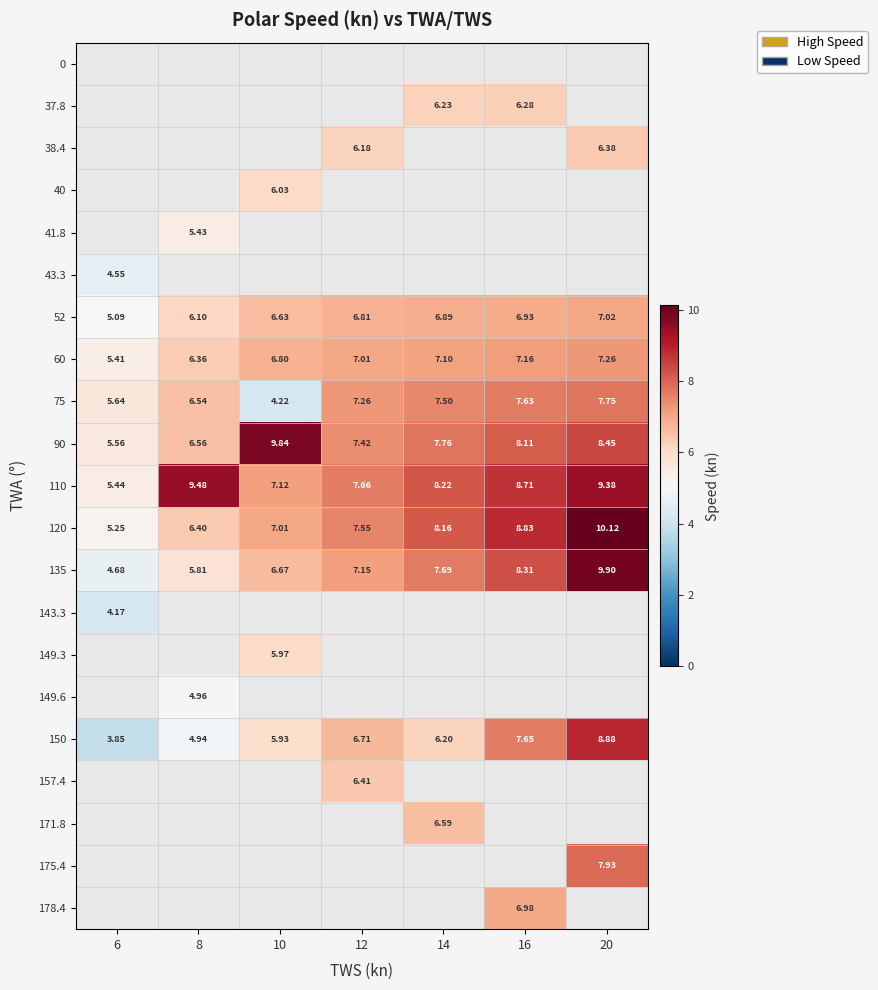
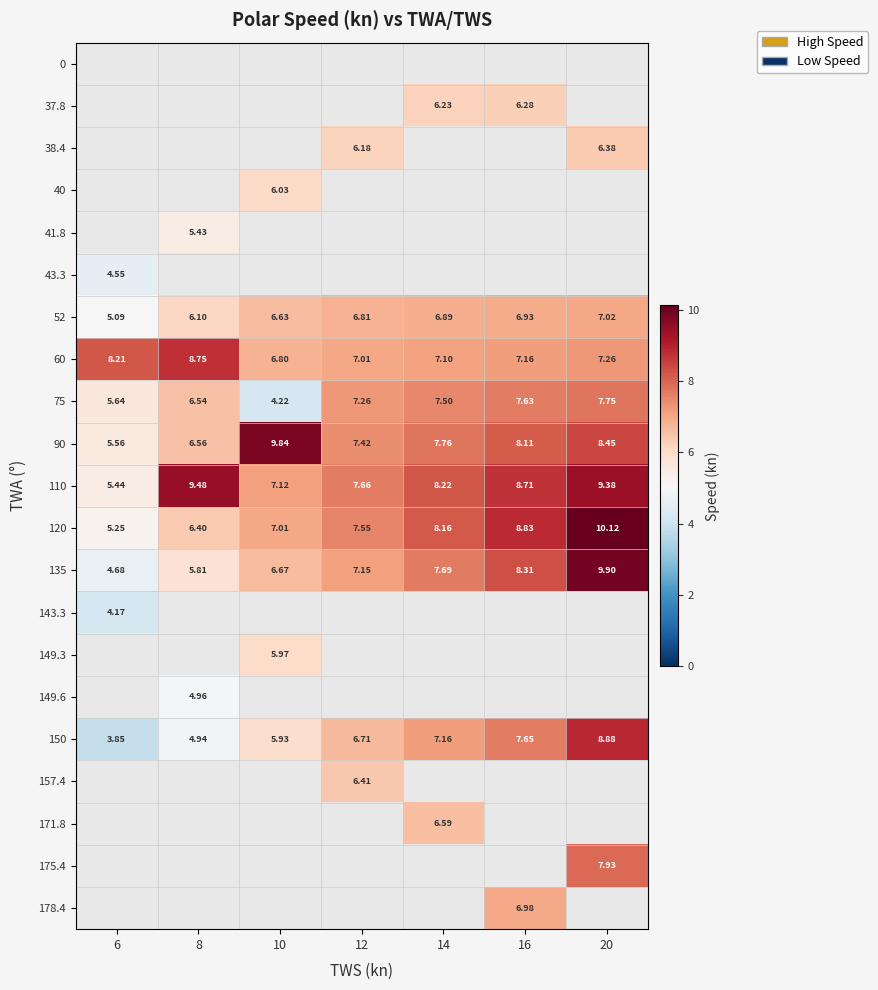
  {
    "37.8": {
      "14": 6.23,
      "16": 6.28
    },
    "38.4": {
      "12": 6.18,
      "20": 6.38
    },
    "40": {
      "10": 6.03
    },
    "41.8": {
      "8": 5.43
    },
    "43.3": {
      "6": 4.55
    },
    "52": {
      "6": 5.09,
      "8": 6.10,
      "10": 6.63,
      "12": 6.81,
      "14": 6.89,
      "16": 6.93,
      "20": 7.02
    },
    "60": {
-     "6": 5.41,
-     "8": 6.36,
+     "6": 8.21,
+     "8": 8.75,
      "10": 6.80,
      "12": 7.01,
      "14": 7.10,
      "16": 7.16,
      "20": 7.26
    },
    "75": {
      "6": 5.64,
      "8": 6.54,
      "10": 4.22,
      "12": 7.26,
      "14": 7.50,
      "16": 7.63,
      "20": 7.75
    },
    "90": {
      "6": 5.56,
      "8": 6.56,
      "10": 9.84,
      "12": 7.42,
      "14": 7.76,
      "16": 8.11,
      "20": 8.45
    },
    "110": {
      "6": 5.44,
      "8": 9.48,
      "10": 7.12,
      "12": 7.66,
      "14": 8.22,
      "16": 8.71,
      "20": 9.38
    },
    "120": {
      "6": 5.25,
      "8": 6.40,
      "10": 7.01,
      "12": 7.55,
      "14": 8.16,
      "16": 8.83,
      "20": 10.12
    },
    "135": {
      "6": 4.68,
      "8": 5.81,
      "10": 6.67,
      "12": 7.15,
      "14": 7.69,
      "16": 8.31,
      "20": 9.90
    },
    "143.3": {
      "6": 4.17
    },
    "149.3": {
      "10": 5.97
    },
    "149.6": {
      "8": 4.96
    },
    "150": {
      "6": 3.85,
      "8": 4.94,
      "10": 5.93,
      "12": 6.71,
-     "14": 6.20,
+     "14": 7.16,
      "16": 7.65,
      "20": 8.88
    },
    "157.4": {
      "12": 6.41
    },
    "171.8": {
      "14": 6.59
    },
    "175.4": {
      "20": 7.93
    },
    "178.4": {
      "16": 6.98
    }
  }
